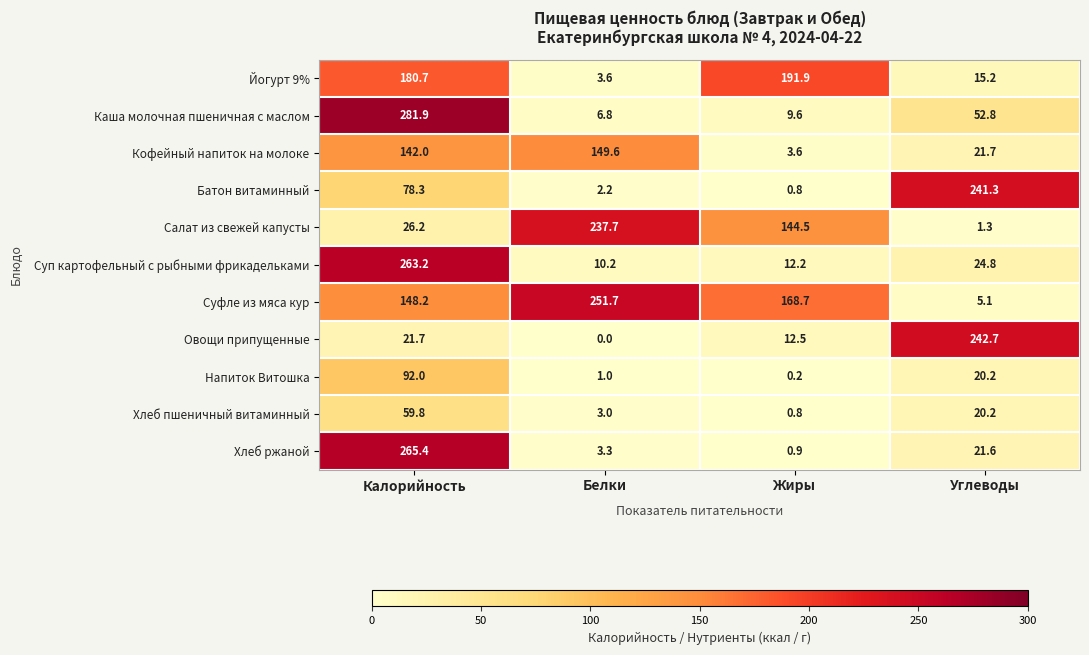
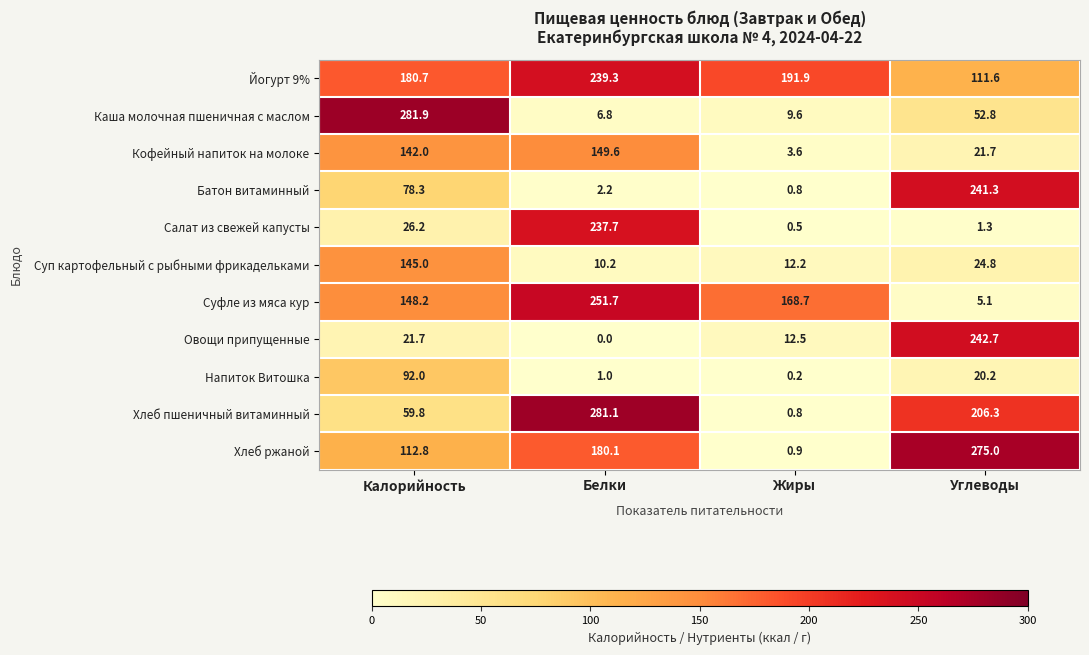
  {
    "Йогурт 9%": {
      "Калорийность": 180.7,
-     "Белки": 3.6,
+     "Белки": 239.3,
      "Жиры": 191.9,
-     "Углеводы": 15.2
+     "Углеводы": 111.6
    },
    "Каша молочная пшеничная с маслом": {
      "Калорийность": 281.9,
      "Белки": 6.8,
      "Жиры": 9.6,
      "Углеводы": 52.8
    },
    "Кофейный напиток на молоке": {
      "Калорийность": 142.0,
      "Белки": 149.6,
      "Жиры": 3.6,
      "Углеводы": 21.7
    },
    "Батон витаминный": {
      "Калорийность": 78.3,
      "Белки": 2.2,
      "Жиры": 0.8,
      "Углеводы": 241.3
    },
    "Салат из свежей капусты": {
      "Калорийность": 26.2,
      "Белки": 237.7,
-     "Жиры": 144.5,
+     "Жиры": 0.5,
      "Углеводы": 1.3
    },
    "Суп картофельный с рыбными фрикадельками": {
-     "Калорийность": 263.2,
+     "Калорийность": 145.0,
      "Белки": 10.2,
      "Жиры": 12.2,
      "Углеводы": 24.8
    },
    "Суфле из мяса кур": {
      "Калорийность": 148.2,
      "Белки": 251.7,
      "Жиры": 168.7,
      "Углеводы": 5.1
    },
    "Овощи припущенные": {
      "Калорийность": 21.7,
      "Белки": 0.0,
      "Жиры": 12.5,
      "Углеводы": 242.7
    },
    "Напиток Витошка": {
      "Калорийность": 92.0,
      "Белки": 1.0,
      "Жиры": 0.2,
      "Углеводы": 20.2
    },
    "Хлеб пшеничный витаминный": {
      "Калорийность": 59.8,
-     "Белки": 3.0,
+     "Белки": 281.1,
      "Жиры": 0.8,
-     "Углеводы": 20.2
+     "Углеводы": 206.3
    },
    "Хлеб ржаной": {
-     "Калорийность": 265.4,
-     "Белки": 3.3,
+     "Калорийность": 112.8,
+     "Белки": 180.1,
      "Жиры": 0.9,
-     "Углеводы": 21.6
+     "Углеводы": 275.0
    }
  }
